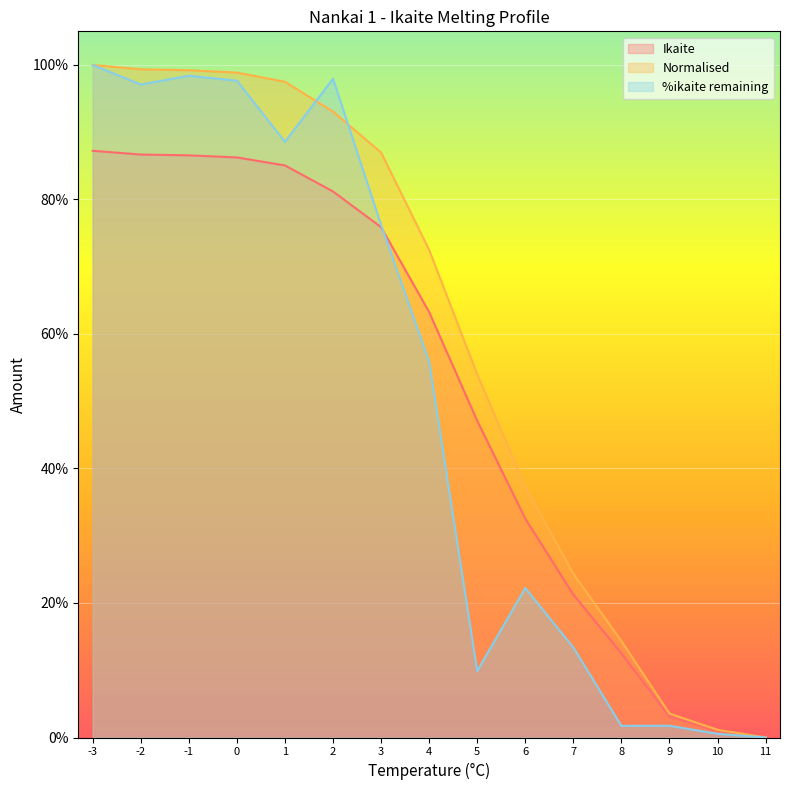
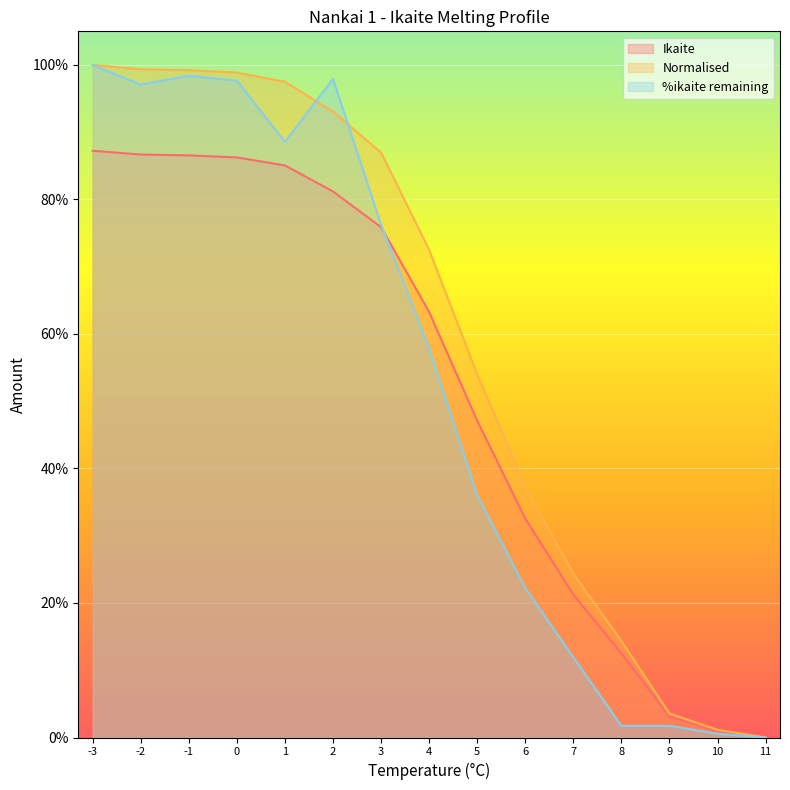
  {
    "%ikaite remaining": {
      "-2": "97%",
      "-1": "98%",
      "0": "98%",
      "1": "89%",
      "2": "98%",
-     "4": "56%",
-     "5": "10%",
+     "4": "58%",
+     "5": "36%",
      "6": "22%",
-     "7": "13%",
+     "7": "12%",
      "8": "2%",
      "9": "2%",
      "10": "1%"
    }
  }
